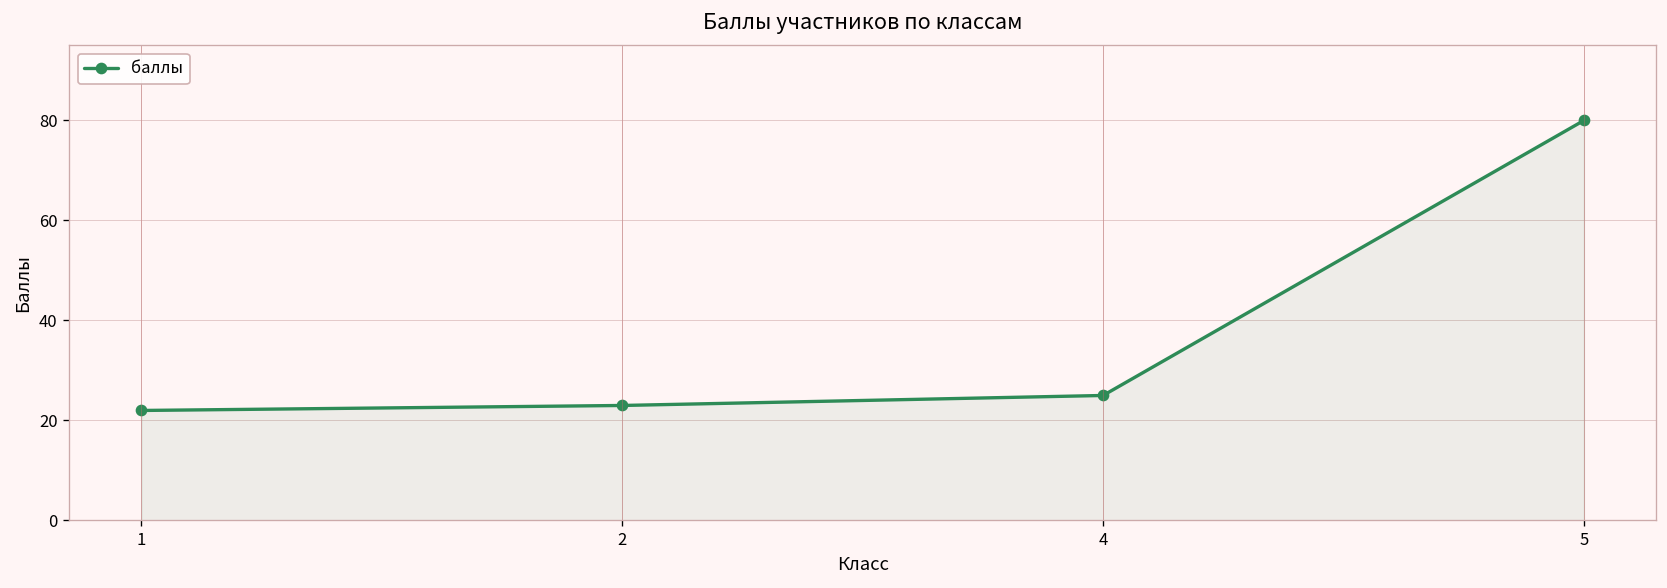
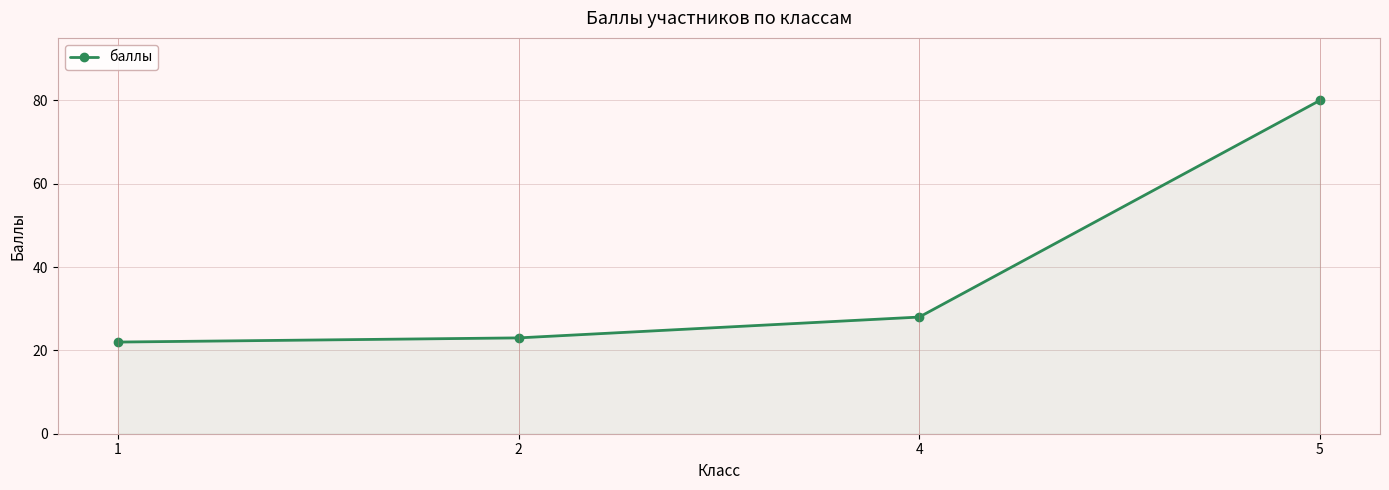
  {
    "1": 22,
    "2": 23,
-   "4": 25,
+   "4": 28,
    "5": 80
  }
